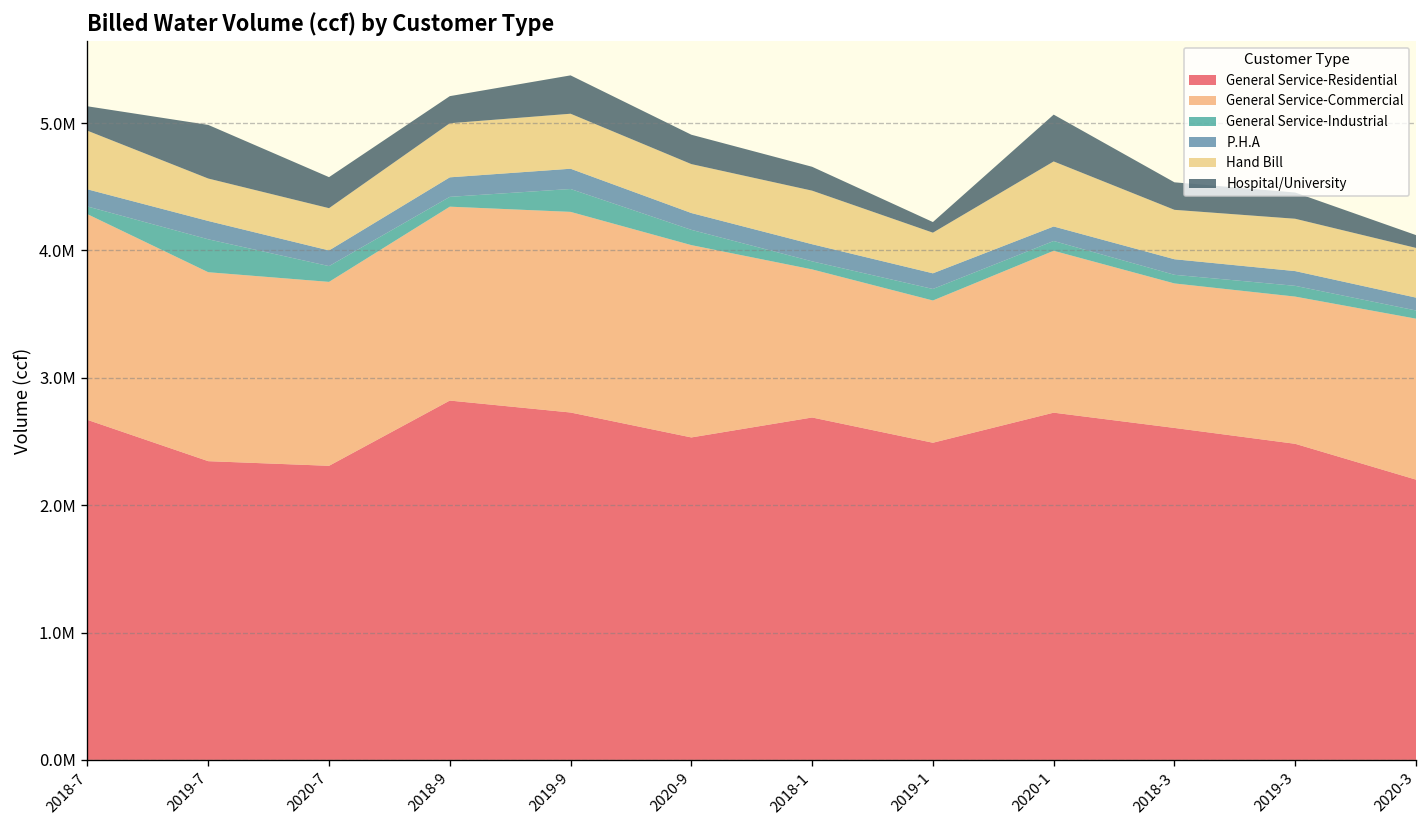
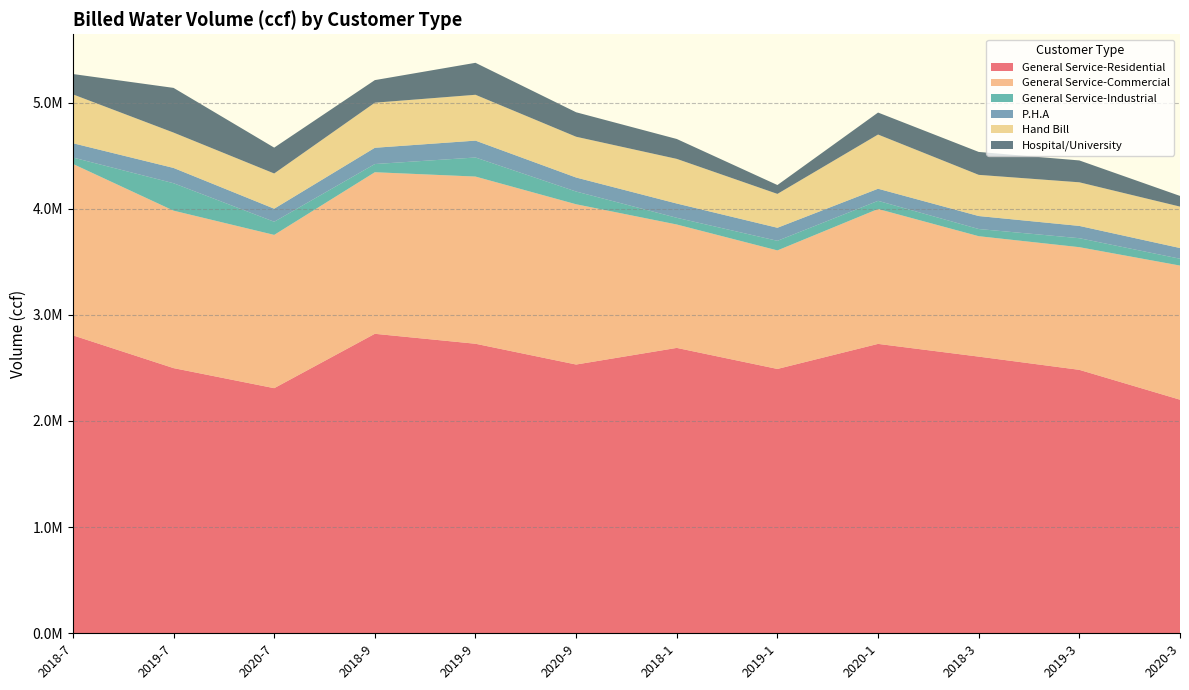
  {
    "General Service-Residential": {
-     "2018-7": 2670000,
-     "2019-7": 2350000,
+     "2018-7": 2810000,
+     "2019-7": 2500000,
      "2020-7": 2310000,
      "2018-9": 2820000,
      "2019-9": 2730000,
      "2020-9": 2530000,
      "2018-1": 2690000,
      "2019-1": 2490000,
      "2020-1": 2730000,
      "2018-3": 2610000,
      "2019-3": 2480000,
      "2020-3": 2200000
    },
    "Hospital/University": {
      "2018-7": 190000,
      "2019-7": 420000,
      "2020-7": 240000,
      "2018-9": 210000,
      "2019-9": 300000,
      "2020-9": 230000,
      "2018-1": 190000,
      "2019-1": 80000,
-     "2020-1": 370000,
+     "2020-1": 210000,
      "2018-3": 220000,
      "2019-3": 210000,
      "2020-3": 100000
    }
  }
